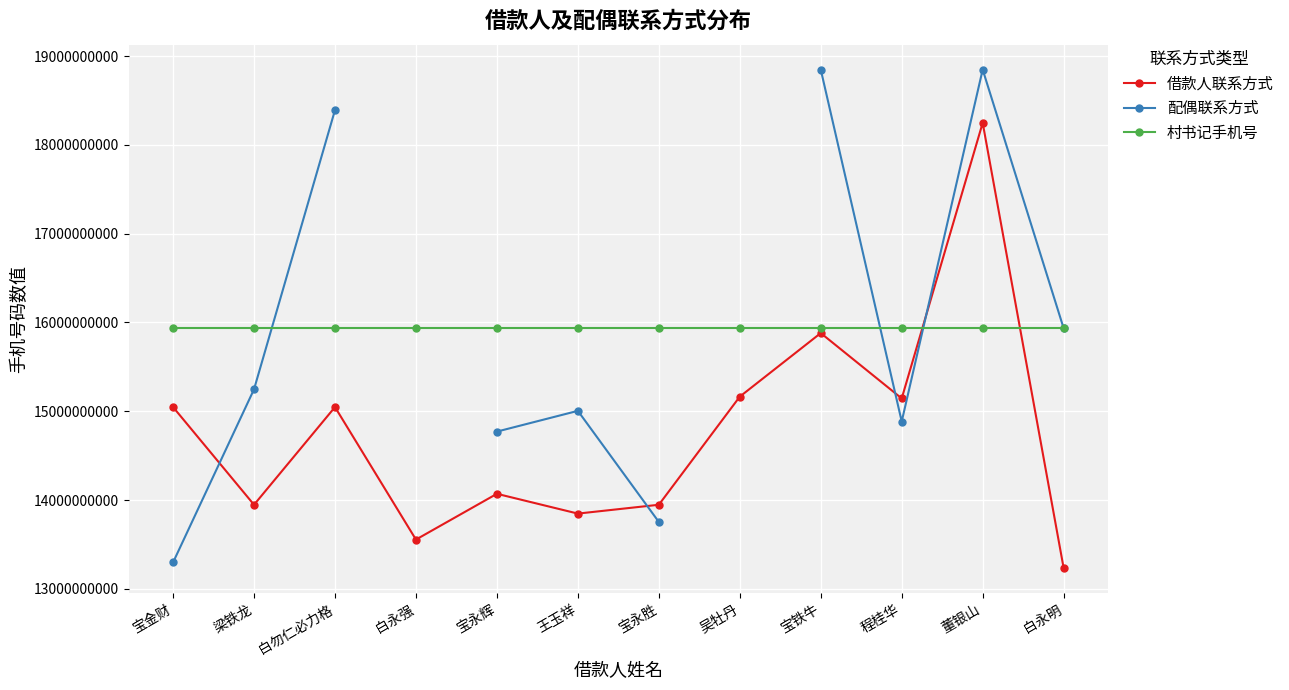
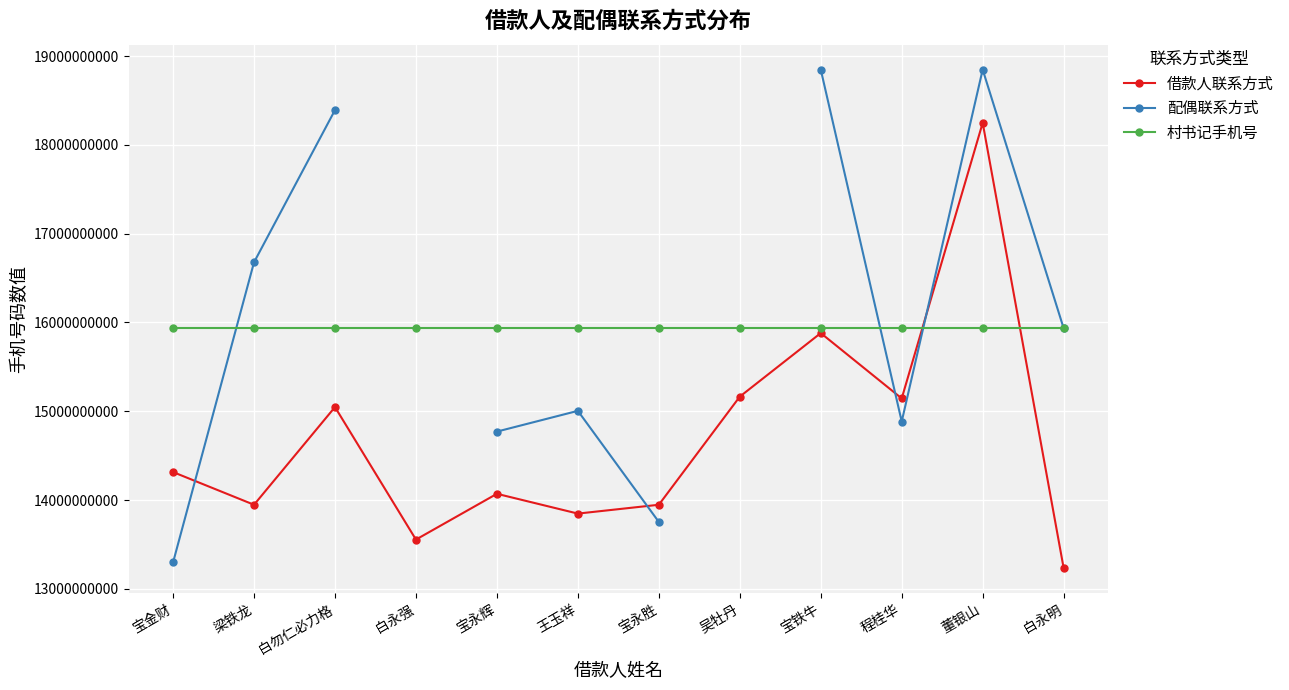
  {
    "借款人联系方式": {
-     "宝金财": 15000000000,
+     "宝金财": 14300000000,
      "梁铁龙": 13900000000,
      "白勿仁必力格": 15000000000,
      "白永强": 13600000000,
      "宝永辉": 14100000000,
      "王玉祥": 13800000000,
      "宝永胜": 13900000000,
      "吴牡丹": 15200000000,
      "宝铁牛": 15900000000,
      "程桂华": 15100000000,
      "董银山": 18200000000,
      "白永明": 13200000000
    },
    "配偶联系方式": {
      "宝金财": 13300000000,
-     "梁铁龙": 15200000000,
+     "梁铁龙": 16700000000,
      "白勿仁必力格": 18400000000,
      "宝永辉": 14800000000,
      "王玉祥": 15000000000,
      "宝永胜": 13800000000,
      "宝铁牛": 18800000000,
      "程桂华": 14900000000,
      "董银山": 18800000000
    },
    "村书记手机号": {
      "宝金财": 15900000000,
      "梁铁龙": 15900000000,
      "白勿仁必力格": 15900000000,
      "白永强": 15900000000,
      "宝永辉": 15900000000,
      "王玉祥": 15900000000,
      "宝永胜": 15900000000,
      "吴牡丹": 15900000000,
      "宝铁牛": 15900000000,
      "程桂华": 15900000000,
      "董银山": 15900000000
    }
  }
